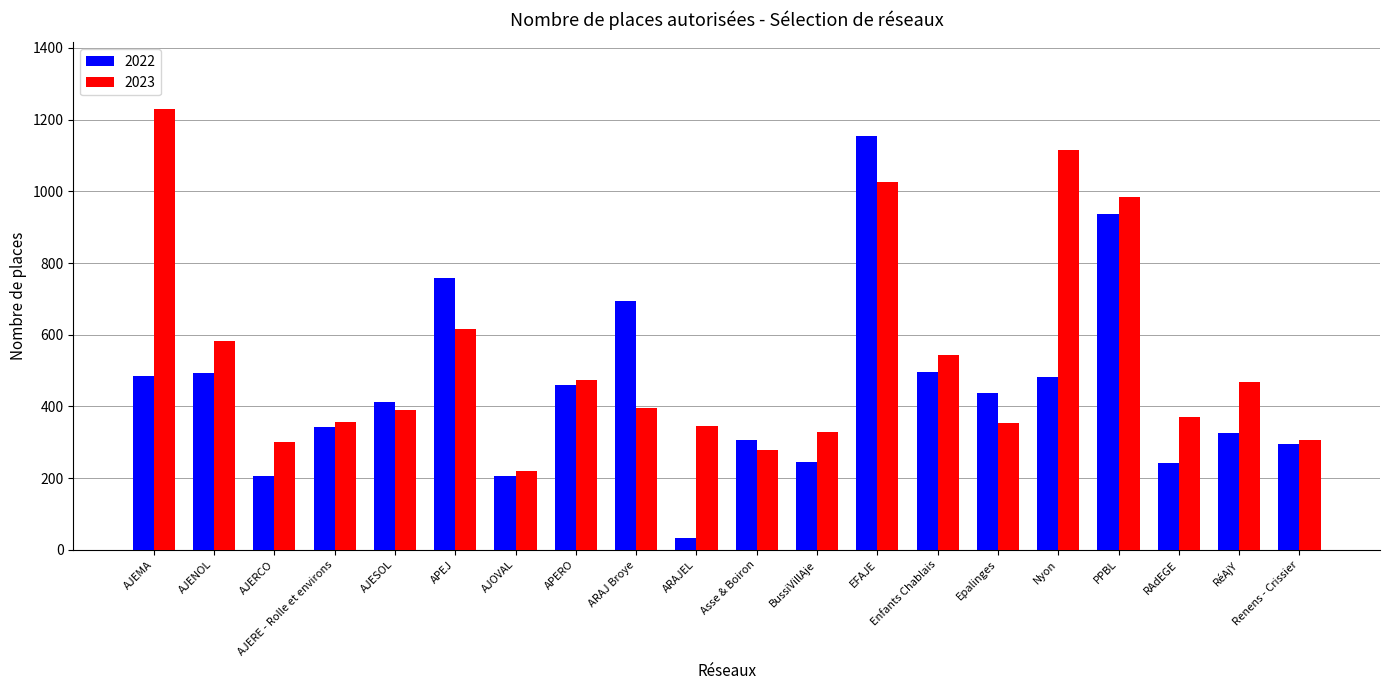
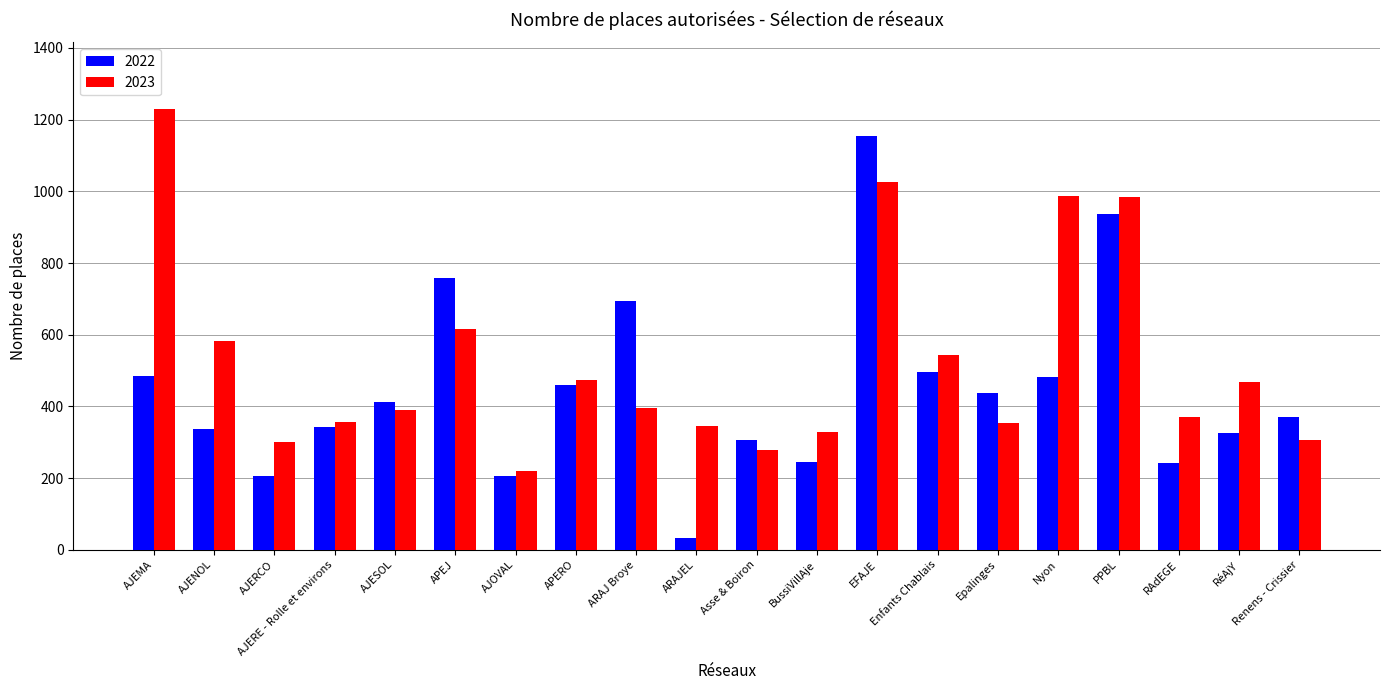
  {
    "2022": {
      "AJEMA": 480,
-     "AJENOL": 490,
+     "AJENOL": 340,
      "AJERCO": 210,
      "AJERE - Rolle et environs": 340,
      "AJESOL": 410,
      "APEJ": 760,
      "AJOVAL": 210,
      "APERO": 460,
      "ARAJ Broye": 700,
      "ARAJEL": 30,
      "Asse & Boiron": 310,
      "BussiVillAje": 240,
      "EFAJE": 1160,
      "Enfants Chablais": 500,
      "Epalinges": 440,
      "Nyon": 480,
      "PPBL": 940,
      "RAdEGE": 240,
      "RéAjY": 330,
-     "Renens - Crissier": 300
+     "Renens - Crissier": 370
    },
    "2023": {
      "AJEMA": 1230,
      "AJENOL": 580,
      "AJERCO": 300,
      "AJERE - Rolle et environs": 360,
      "AJESOL": 390,
      "APEJ": 620,
      "AJOVAL": 220,
      "APERO": 470,
      "ARAJ Broye": 400,
      "ARAJEL": 350,
      "Asse & Boiron": 280,
      "BussiVillAje": 330,
      "EFAJE": 1030,
      "Enfants Chablais": 540,
      "Epalinges": 350,
-     "Nyon": 1120,
+     "Nyon": 990,
      "PPBL": 990,
      "RAdEGE": 370,
      "RéAjY": 470,
      "Renens - Crissier": 310
    }
  }
